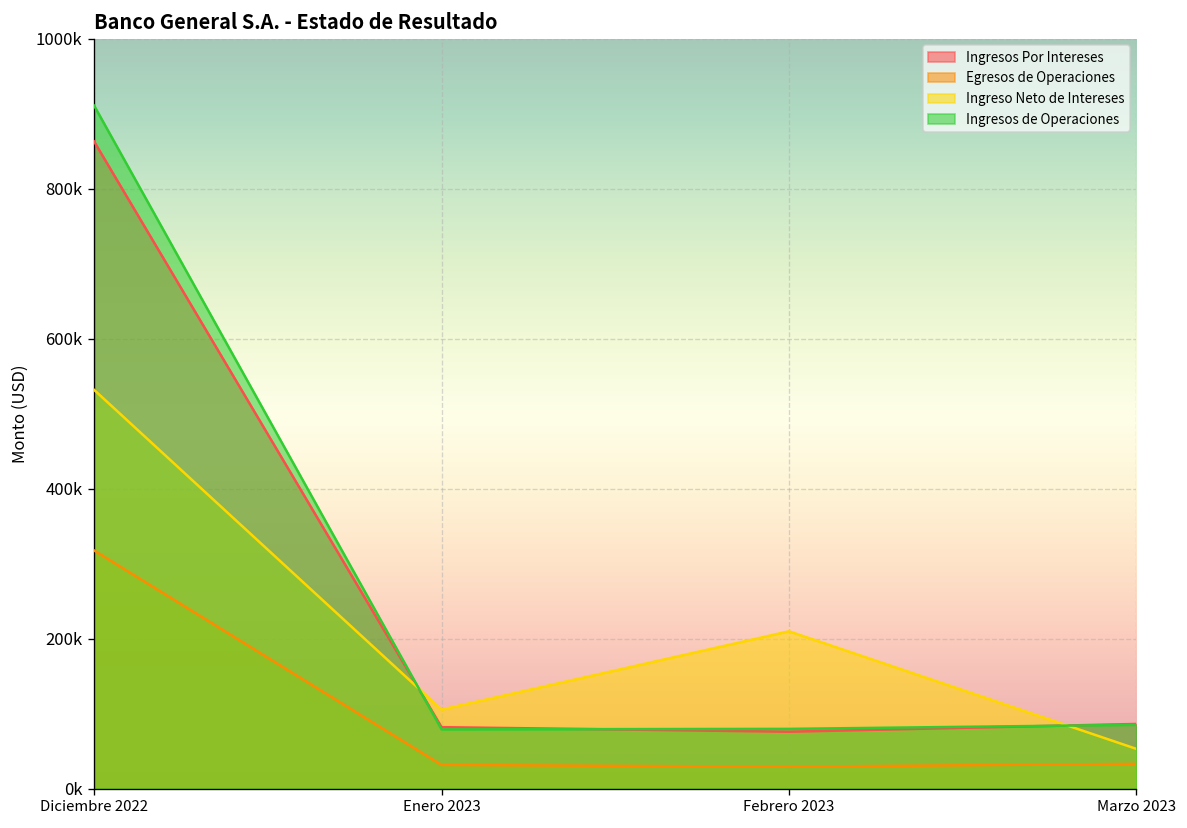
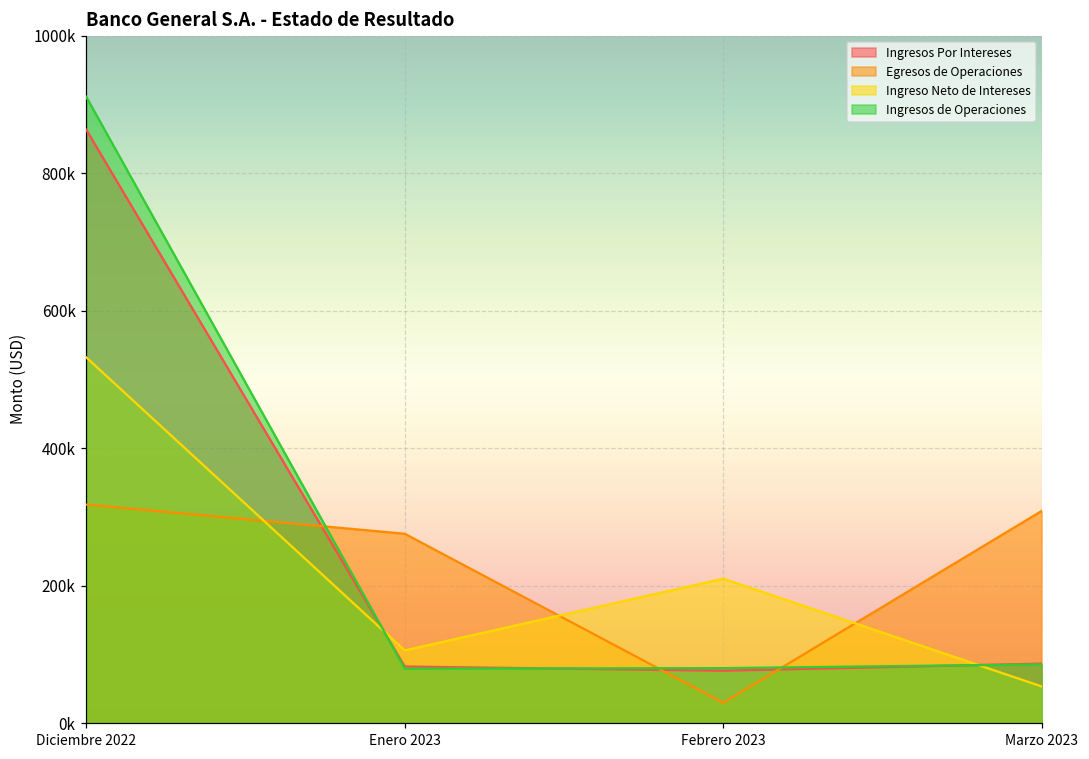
  {
    "Ingresos Por Intereses": {
      "Diciembre 2022": 860000
    },
    "Egresos de Operaciones": {
      "Diciembre 2022": 320000,
-     "Enero 2023": 30000,
+     "Enero 2023": 280000,
      "Febrero 2023": 30000,
-     "Marzo 2023": 30000
+     "Marzo 2023": 310000
    },
    "Ingreso Neto de Intereses": {
      "Diciembre 2022": 530000,
      "Enero 2023": 110000,
      "Febrero 2023": 210000,
      "Marzo 2023": 50000
    },
    "Ingresos de Operaciones": {
      "Diciembre 2022": 910000
    }
  }
